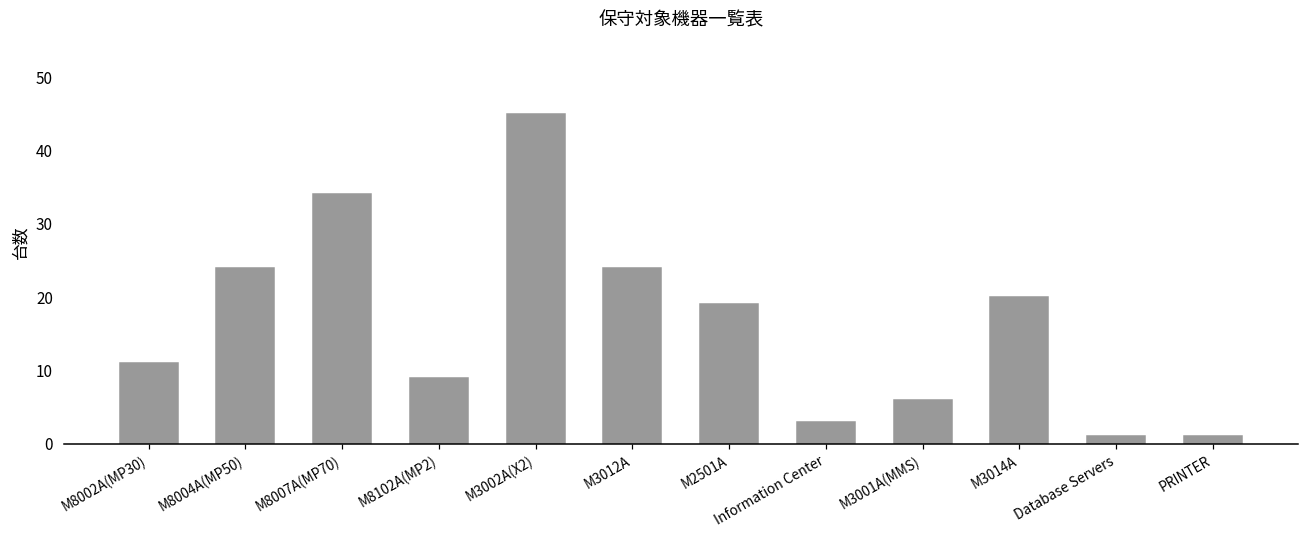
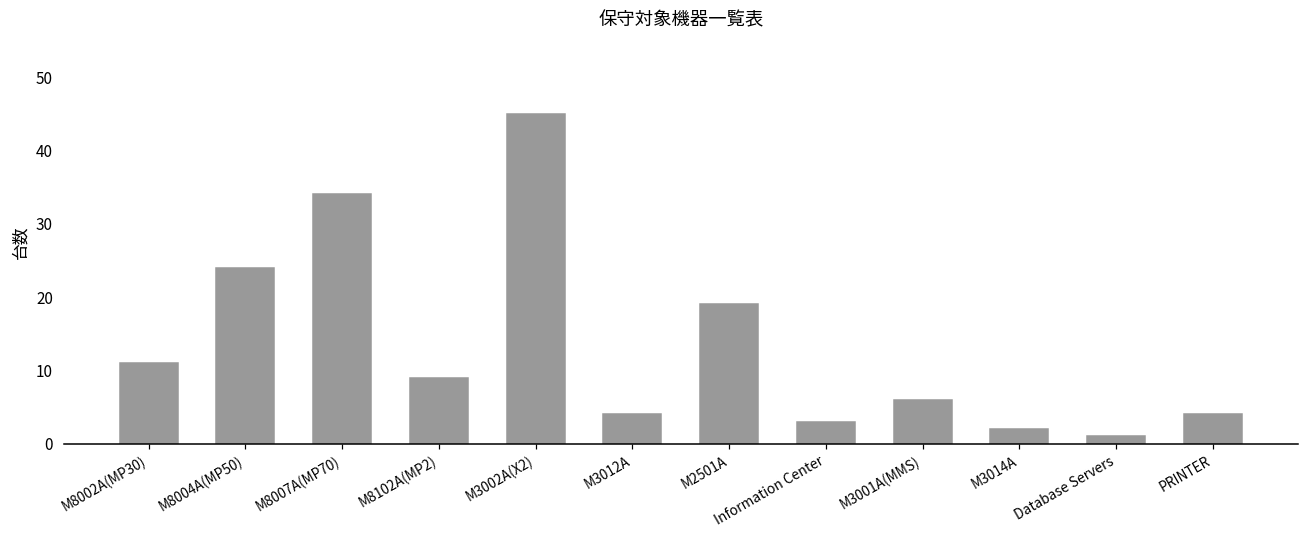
  {
    "M8002A(MP30)": 11,
    "M8004A(MP50)": 24,
    "M8007A(MP70)": 34,
    "M8102A(MP2)": 9,
    "M3002A(X2)": 45,
-   "M3012A": 24,
+   "M3012A": 4,
    "M2501A": 19,
    "Information Center": 3,
    "M3001A(MMS)": 6,
-   "M3014A": 20,
+   "M3014A": 2,
    "Database Servers": 1,
-   "PRINTER": 1
+   "PRINTER": 4
  }
